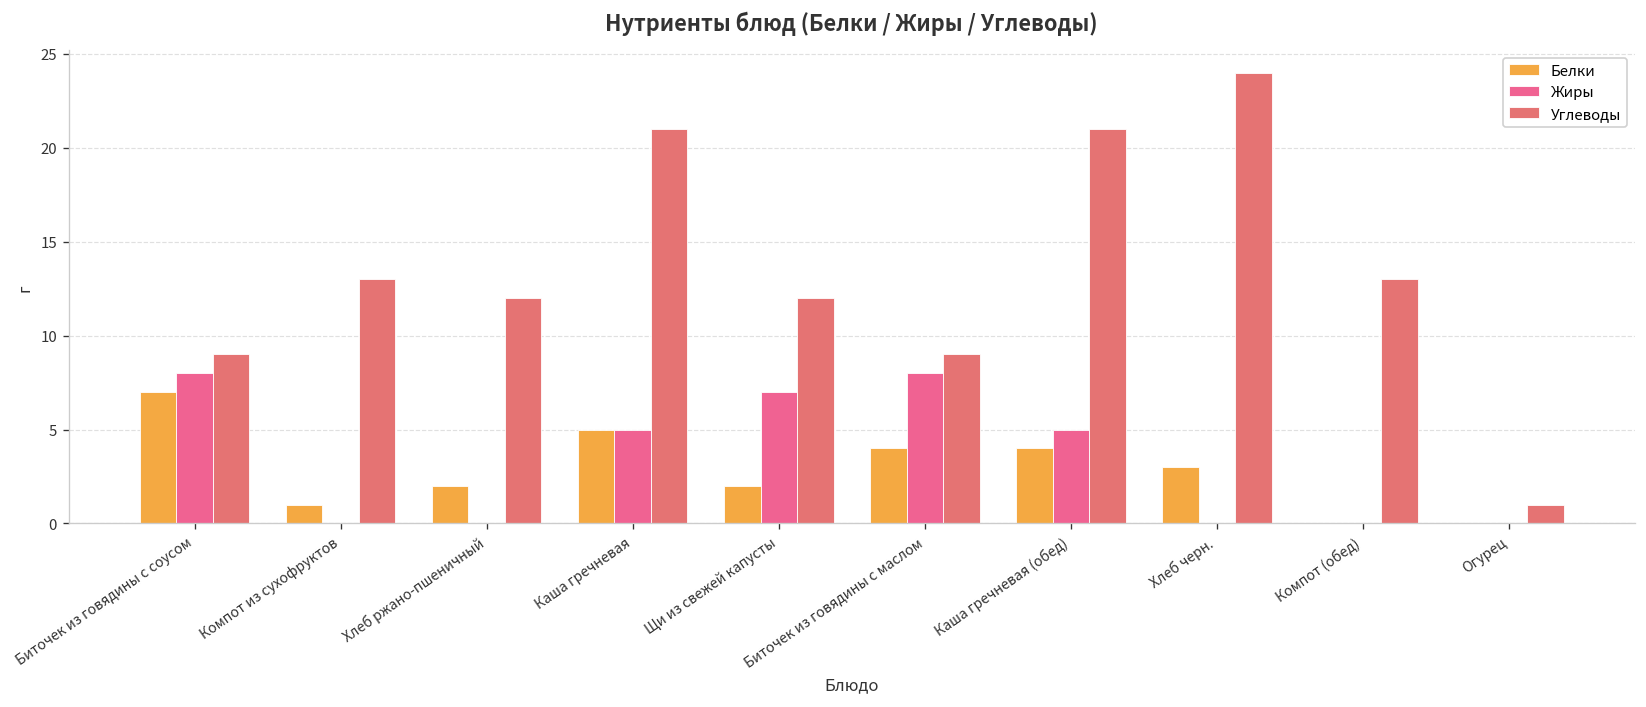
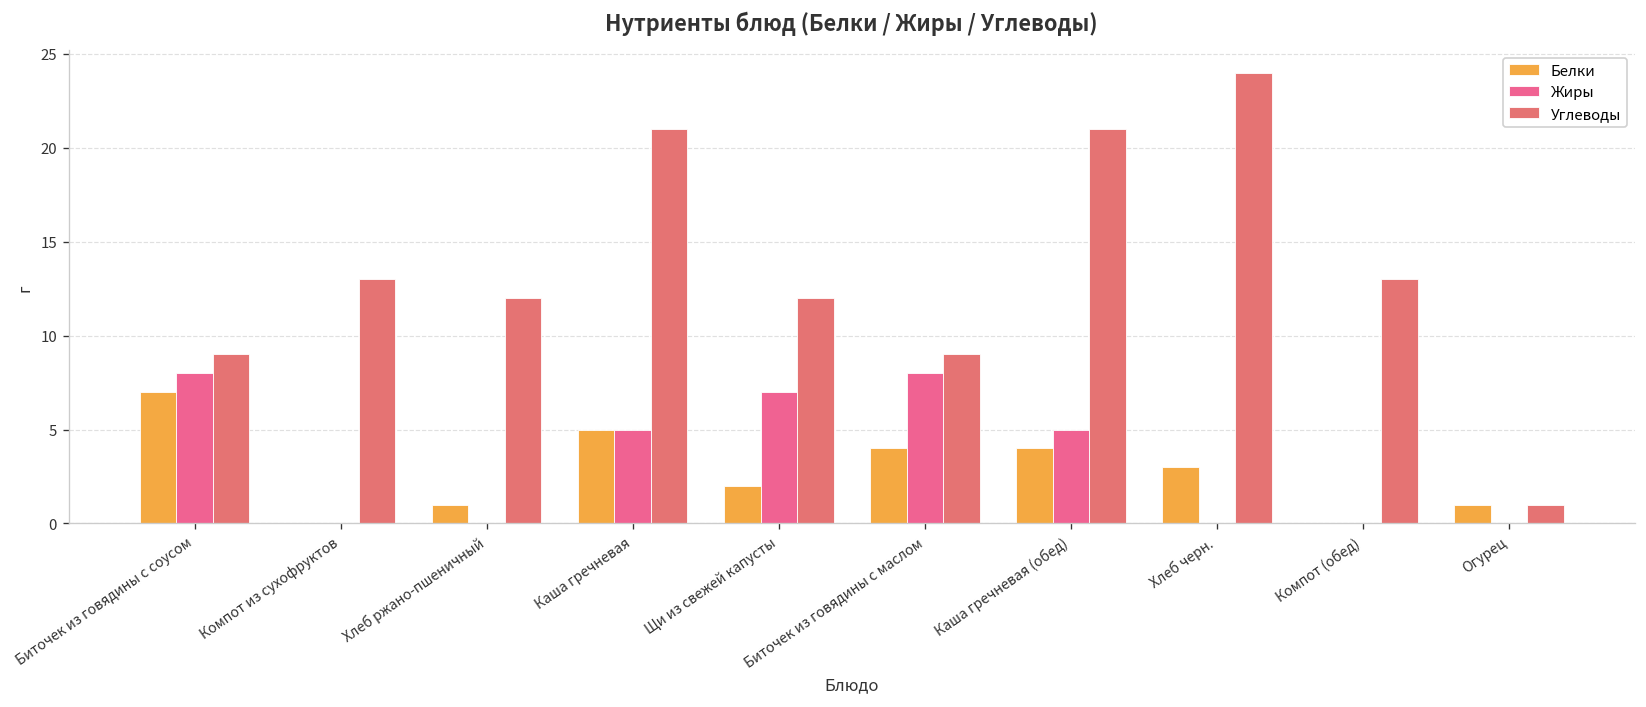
  {
    "Белки": {
      "Биточек из говядины с соусом": 7,
-     "Компот из сухофруктов": 1,
-     "Хлеб ржано-пшеничный": 2,
+     "Компот из сухофруктов": 0,
+     "Хлеб ржано-пшеничный": 1,
      "Каша гречневая": 5,
      "Щи из свежей капусты": 2,
      "Биточек из говядины с маслом": 4,
      "Каша гречневая (обед)": 4,
      "Хлеб черн.": 3,
      "Компот (обед)": 0,
-     "Огурец": 0
+     "Огурец": 1
    }
  }
